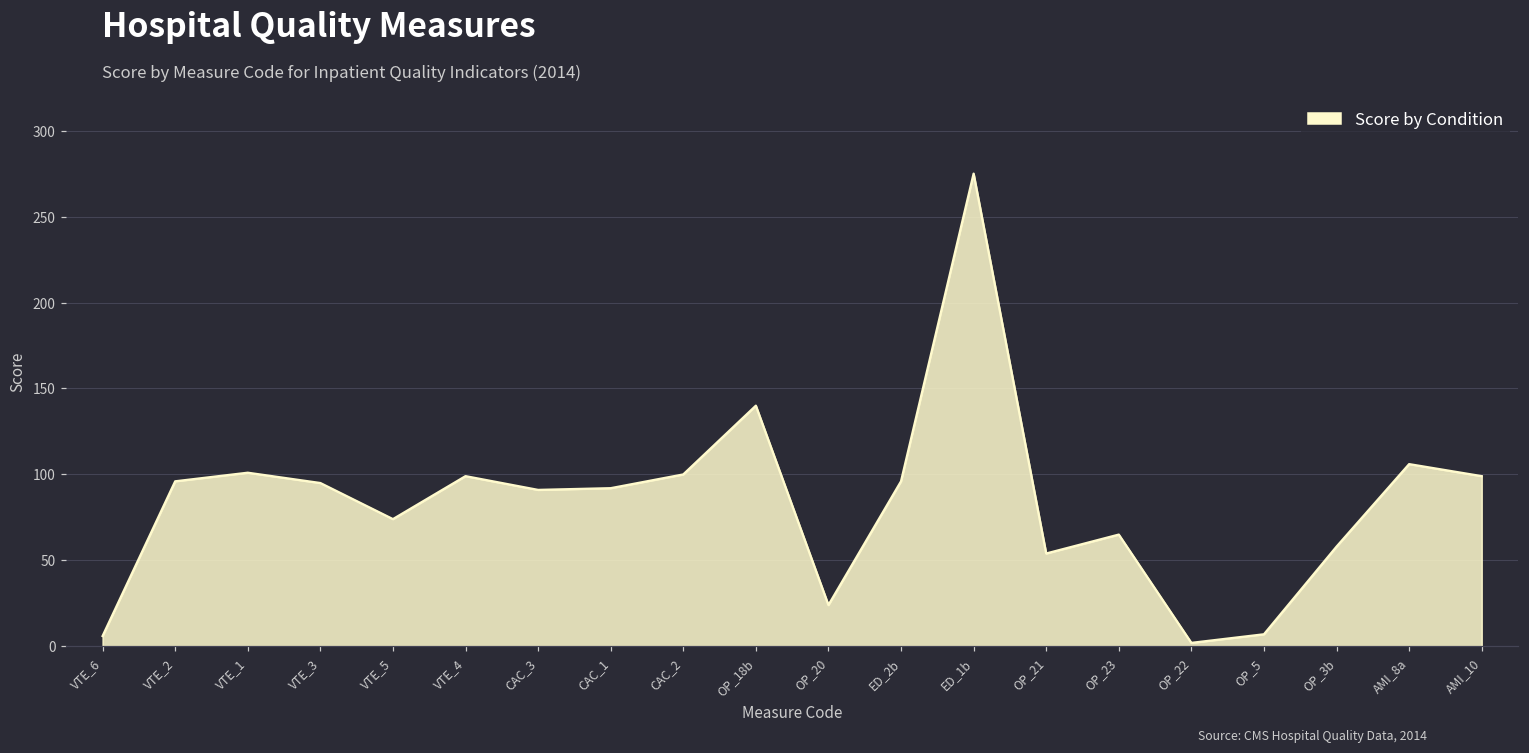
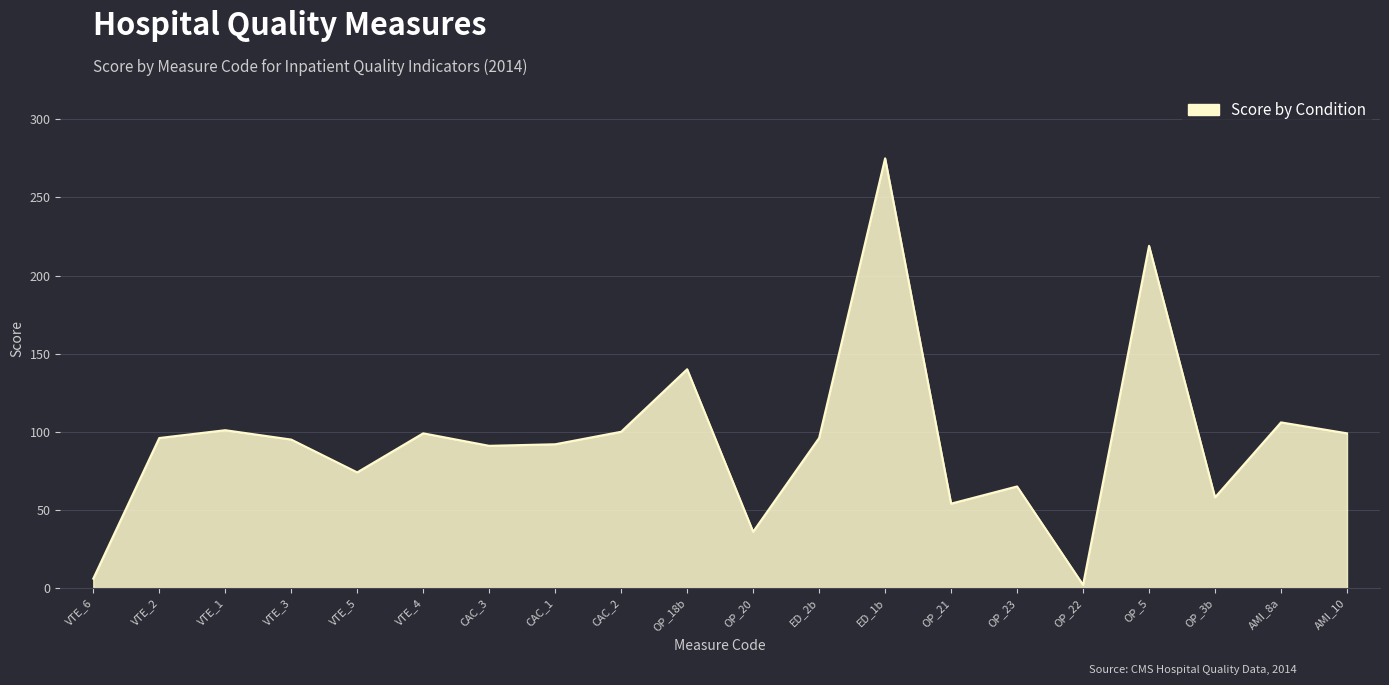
  {
    "VTE_6": 6,
    "VTE_2": 96,
    "VTE_1": 101,
    "VTE_3": 95,
    "VTE_5": 74,
    "VTE_4": 99,
    "CAC_3": 91,
    "CAC_1": 92,
    "CAC_2": 100,
    "OP_18b": 140,
-   "OP_20": 24,
+   "OP_20": 36,
    "ED_2b": 96,
    "ED_1b": 275,
    "OP_21": 54,
    "OP_23": 65,
    "OP_22": 2,
-   "OP_5": 7,
+   "OP_5": 219,
    "OP_3b": 58,
    "AMI_8a": 106,
    "AMI_10": 99
  }
